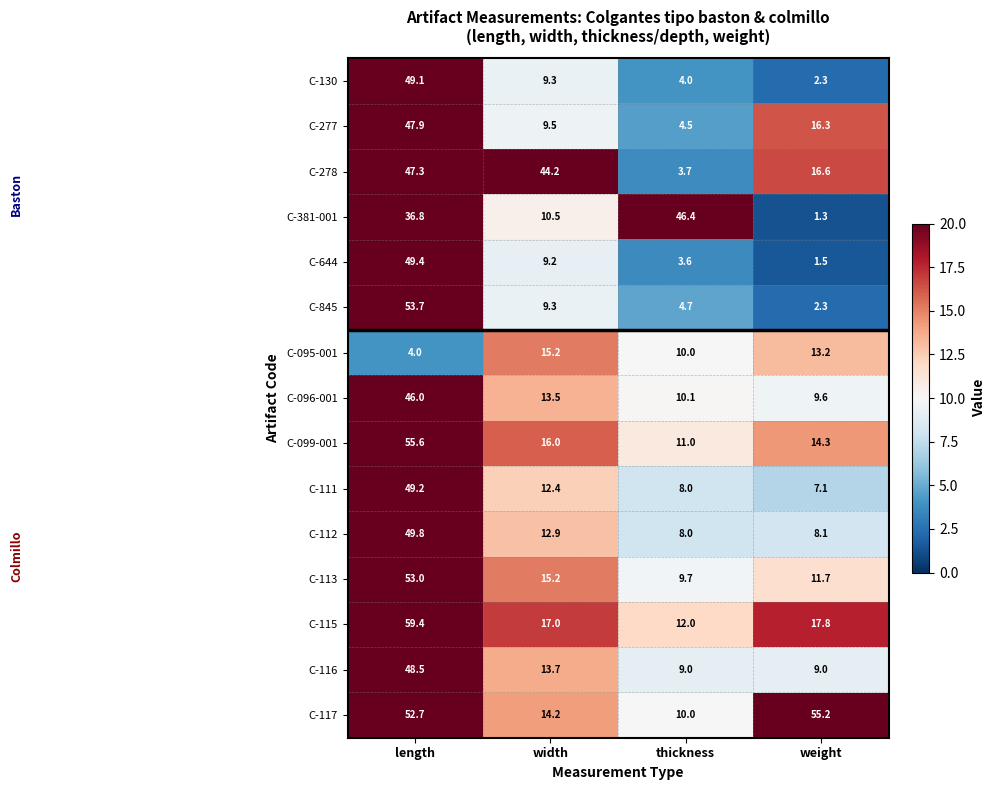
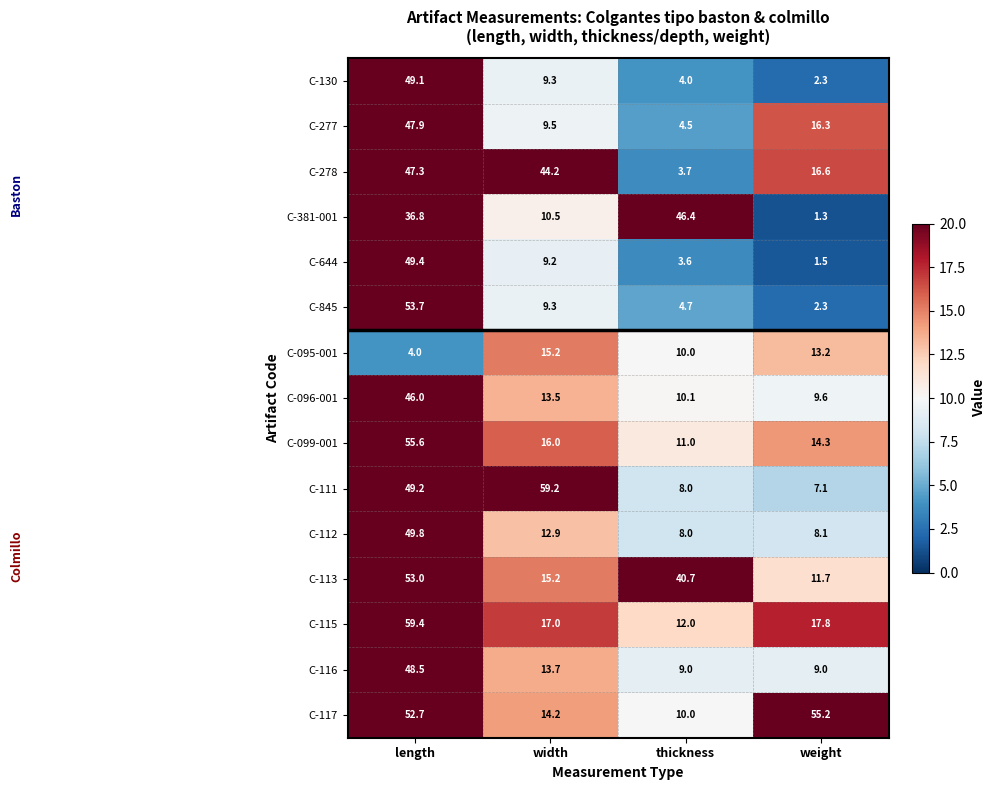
  {
    "C-130": {
      "length": 49.1,
      "width": 9.3,
      "thickness": 4.0,
      "weight": 2.3
    },
    "C-277": {
      "length": 47.9,
      "width": 9.5,
      "thickness": 4.5,
      "weight": 16.3
    },
    "C-278": {
      "length": 47.3,
      "width": 44.2,
      "thickness": 3.7,
      "weight": 16.6
    },
    "C-381-001": {
      "length": 36.8,
      "width": 10.5,
      "thickness": 46.4,
      "weight": 1.3
    },
    "C-644": {
      "length": 49.4,
      "width": 9.2,
      "thickness": 3.6,
      "weight": 1.5
    },
    "C-845": {
      "length": 53.7,
      "width": 9.3,
      "thickness": 4.7,
      "weight": 2.3
    },
    "C-095-001": {
      "length": 4.0,
      "width": 15.2,
      "thickness": 10.0,
      "weight": 13.2
    },
    "C-096-001": {
      "length": 46.0,
      "width": 13.5,
      "thickness": 10.1,
      "weight": 9.6
    },
    "C-099-001": {
      "length": 55.6,
      "width": 16.0,
      "thickness": 11.0,
      "weight": 14.3
    },
    "C-111": {
      "length": 49.2,
-     "width": 12.4,
+     "width": 59.2,
      "thickness": 8.0,
      "weight": 7.1
    },
    "C-112": {
      "length": 49.8,
      "width": 12.9,
      "thickness": 8.0,
      "weight": 8.1
    },
    "C-113": {
      "length": 53.0,
      "width": 15.2,
-     "thickness": 9.7,
+     "thickness": 40.7,
      "weight": 11.7
    },
    "C-115": {
      "length": 59.4,
      "width": 17.0,
      "thickness": 12.0,
      "weight": 17.8
    },
    "C-116": {
      "length": 48.5,
      "width": 13.7,
      "thickness": 9.0,
      "weight": 9.0
    },
    "C-117": {
      "length": 52.7,
      "width": 14.2,
      "thickness": 10.0,
      "weight": 55.2
    }
  }
